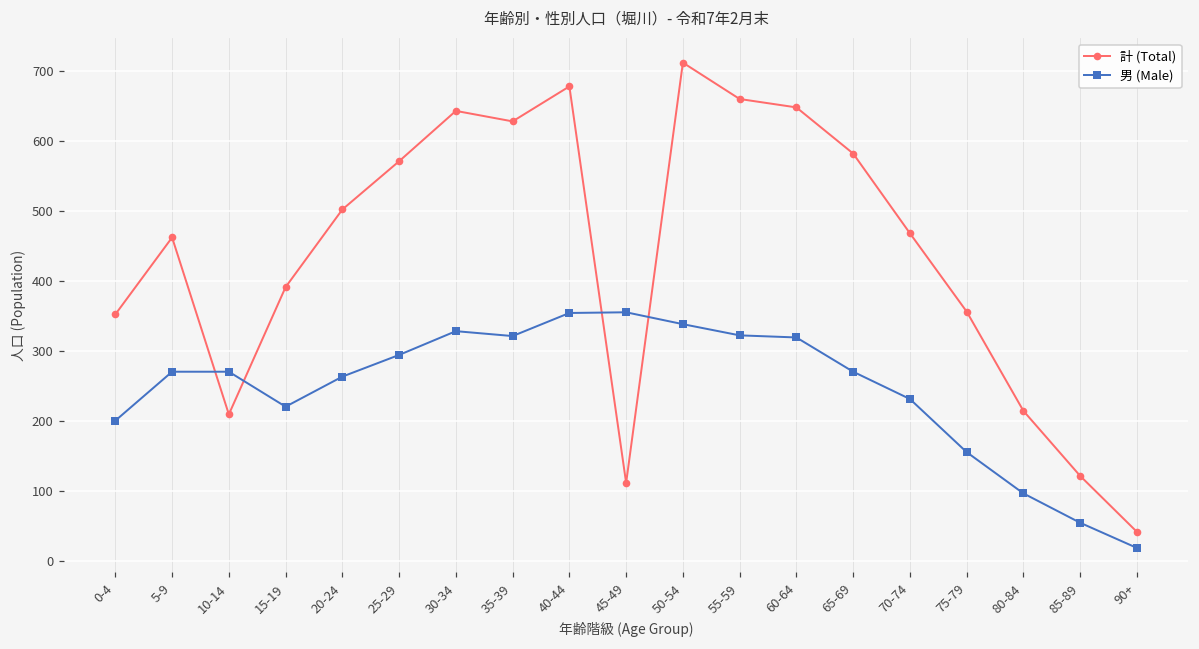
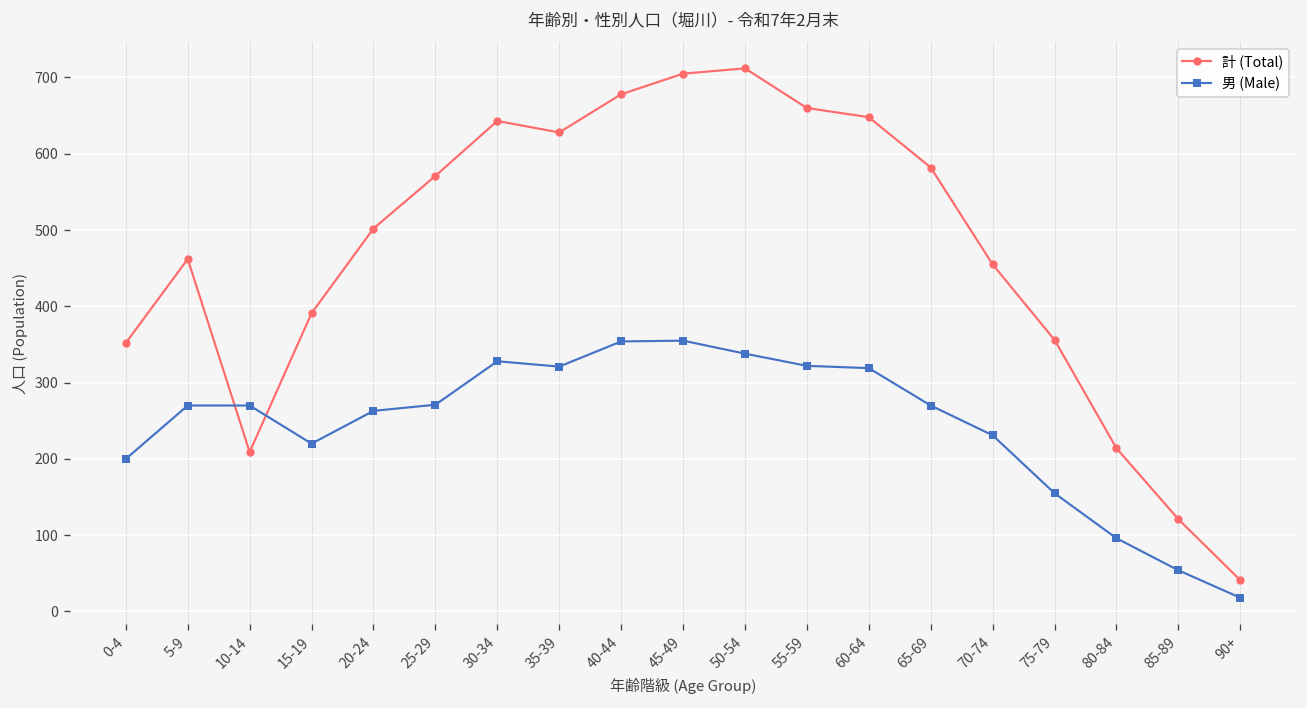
  {
    "計 (Total)": {
      "0-4": 350,
      "5-9": 460,
      "10-14": 210,
      "15-19": 390,
      "20-24": 500,
      "25-29": 570,
      "30-34": 640,
      "35-39": 630,
      "40-44": 680,
-     "45-49": 110,
+     "45-49": 710,
      "50-54": 710,
      "55-59": 660,
      "60-64": 650,
      "65-69": 580,
-     "70-74": 470,
+     "70-74": 460,
      "75-79": 360,
      "80-84": 210,
      "85-89": 120,
      "90+": 40
    },
    "男 (Male)": {
      "0-4": 200,
      "5-9": 270,
      "10-14": 270,
      "15-19": 220,
      "20-24": 260,
-     "25-29": 290,
+     "25-29": 270,
      "30-34": 330,
      "35-39": 320,
      "40-44": 350,
      "45-49": 360,
      "50-54": 340,
      "55-59": 320,
      "60-64": 320,
      "65-69": 270,
      "70-74": 230,
      "75-79": 160,
      "80-84": 100,
      "85-89": 50,
      "90+": 20
    }
  }
